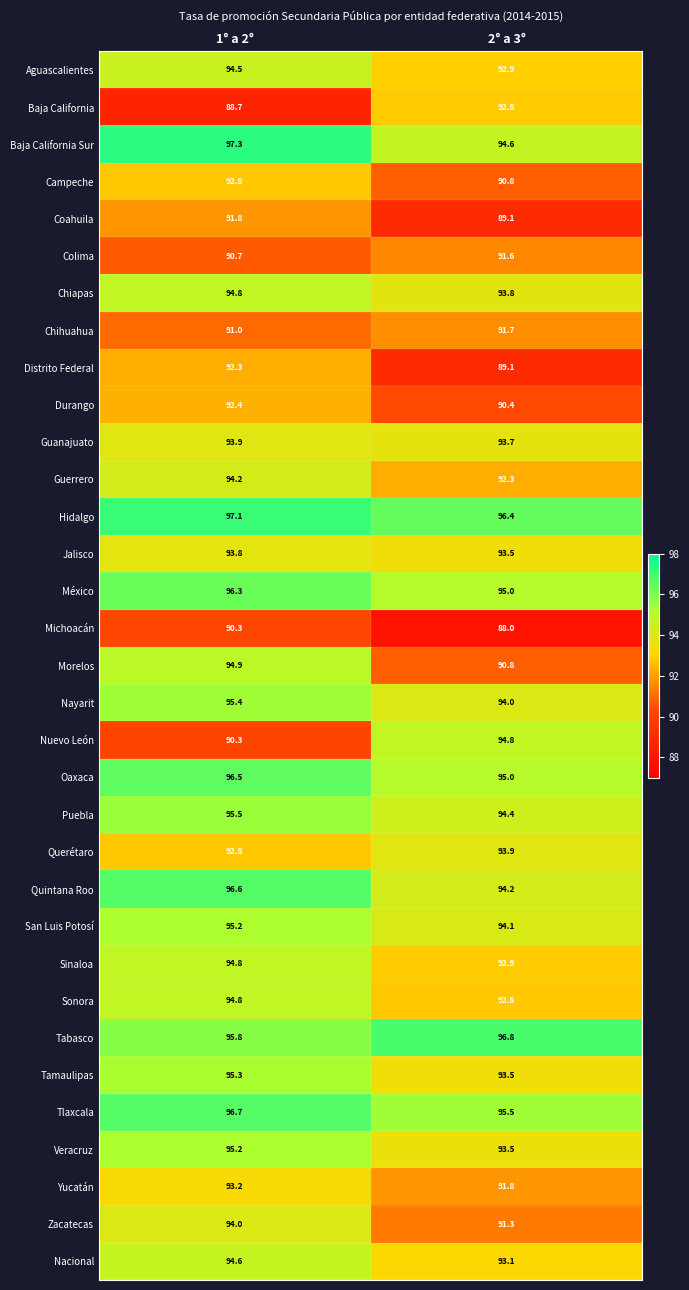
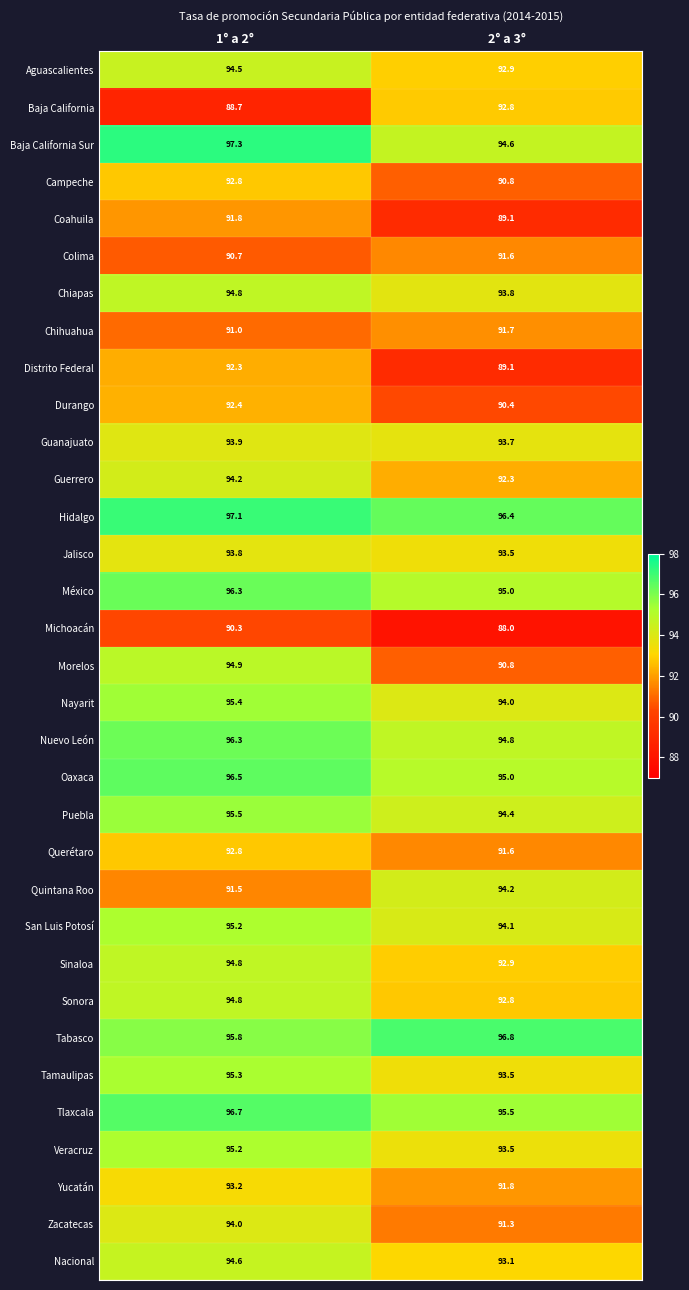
  {
    "Aguascalientes": {
      "1° a 2°": 94.5,
      "2° a 3°": 92.9
    },
    "Baja California": {
      "1° a 2°": 88.7,
      "2° a 3°": 92.8
    },
    "Baja California Sur": {
      "1° a 2°": 97.3,
      "2° a 3°": 94.6
    },
    "Campeche": {
      "1° a 2°": 92.8,
      "2° a 3°": 90.8
    },
    "Coahuila": {
      "1° a 2°": 91.8,
      "2° a 3°": 89.1
    },
    "Colima": {
      "1° a 2°": 90.7,
      "2° a 3°": 91.6
    },
    "Chiapas": {
      "1° a 2°": 94.8,
      "2° a 3°": 93.8
    },
    "Chihuahua": {
      "1° a 2°": 91.0,
      "2° a 3°": 91.7
    },
    "Distrito Federal": {
      "1° a 2°": 92.3,
      "2° a 3°": 89.1
    },
    "Durango": {
      "1° a 2°": 92.4,
      "2° a 3°": 90.4
    },
    "Guanajuato": {
      "1° a 2°": 93.9,
      "2° a 3°": 93.7
    },
    "Guerrero": {
      "1° a 2°": 94.2,
      "2° a 3°": 92.3
    },
    "Hidalgo": {
      "1° a 2°": 97.1,
      "2° a 3°": 96.4
    },
    "Jalisco": {
      "1° a 2°": 93.8,
      "2° a 3°": 93.5
    },
    "México": {
      "1° a 2°": 96.3,
      "2° a 3°": 95.0
    },
    "Michoacán": {
      "1° a 2°": 90.3,
      "2° a 3°": 88.0
    },
    "Morelos": {
      "1° a 2°": 94.9,
      "2° a 3°": 90.8
    },
    "Nayarit": {
      "1° a 2°": 95.4,
      "2° a 3°": 94.0
    },
    "Nuevo León": {
-     "1° a 2°": 90.3,
+     "1° a 2°": 96.3,
      "2° a 3°": 94.8
    },
    "Oaxaca": {
      "1° a 2°": 96.5,
      "2° a 3°": 95.0
    },
    "Puebla": {
      "1° a 2°": 95.5,
      "2° a 3°": 94.4
    },
    "Querétaro": {
      "1° a 2°": 92.8,
-     "2° a 3°": 93.9
+     "2° a 3°": 91.6
    },
    "Quintana Roo": {
-     "1° a 2°": 96.6,
+     "1° a 2°": 91.5,
      "2° a 3°": 94.2
    },
    "San Luis Potosí": {
      "1° a 2°": 95.2,
      "2° a 3°": 94.1
    },
    "Sinaloa": {
      "1° a 2°": 94.8,
      "2° a 3°": 92.9
    },
    "Sonora": {
      "1° a 2°": 94.8,
      "2° a 3°": 92.8
    },
    "Tabasco": {
      "1° a 2°": 95.8,
      "2° a 3°": 96.8
    },
    "Tamaulipas": {
      "1° a 2°": 95.3,
      "2° a 3°": 93.5
    },
    "Tlaxcala": {
      "1° a 2°": 96.7,
      "2° a 3°": 95.5
    },
    "Veracruz": {
      "1° a 2°": 95.2,
      "2° a 3°": 93.5
    },
    "Yucatán": {
      "1° a 2°": 93.2,
      "2° a 3°": 91.8
    },
    "Zacatecas": {
      "1° a 2°": 94.0,
      "2° a 3°": 91.3
    },
    "Nacional": {
      "1° a 2°": 94.6,
      "2° a 3°": 93.1
    }
  }
